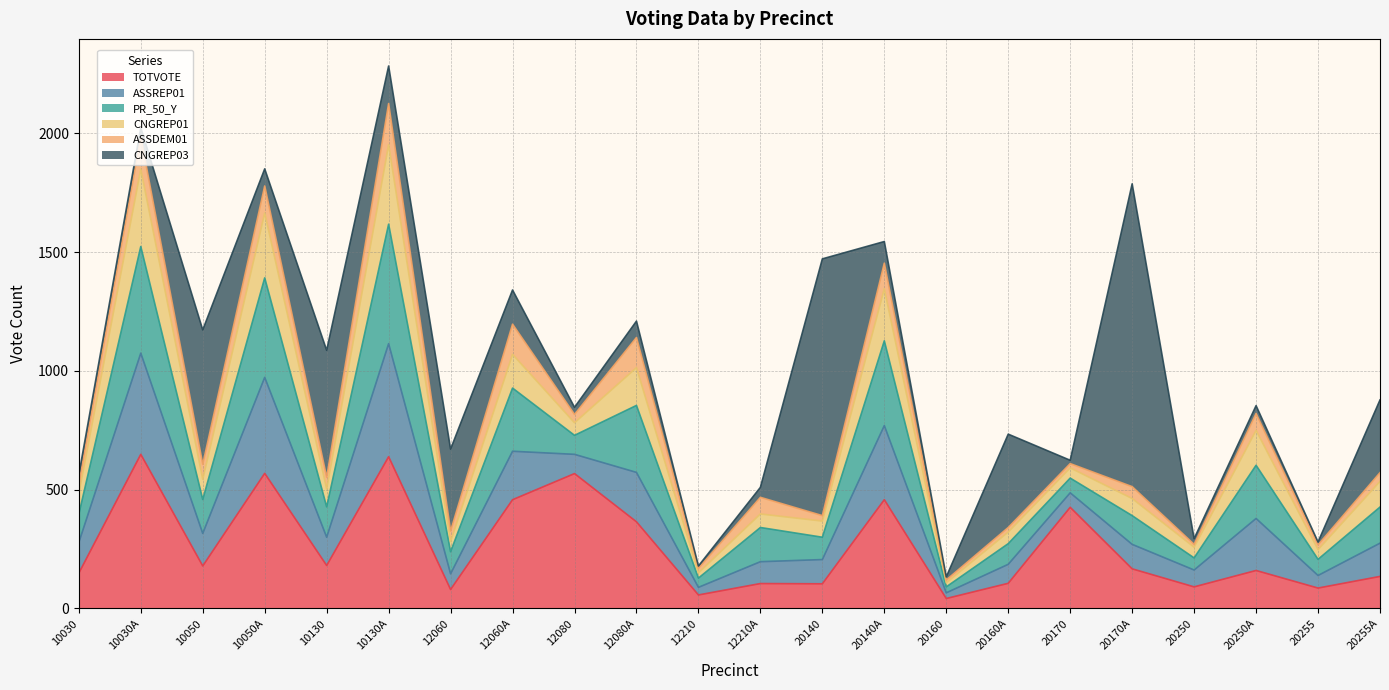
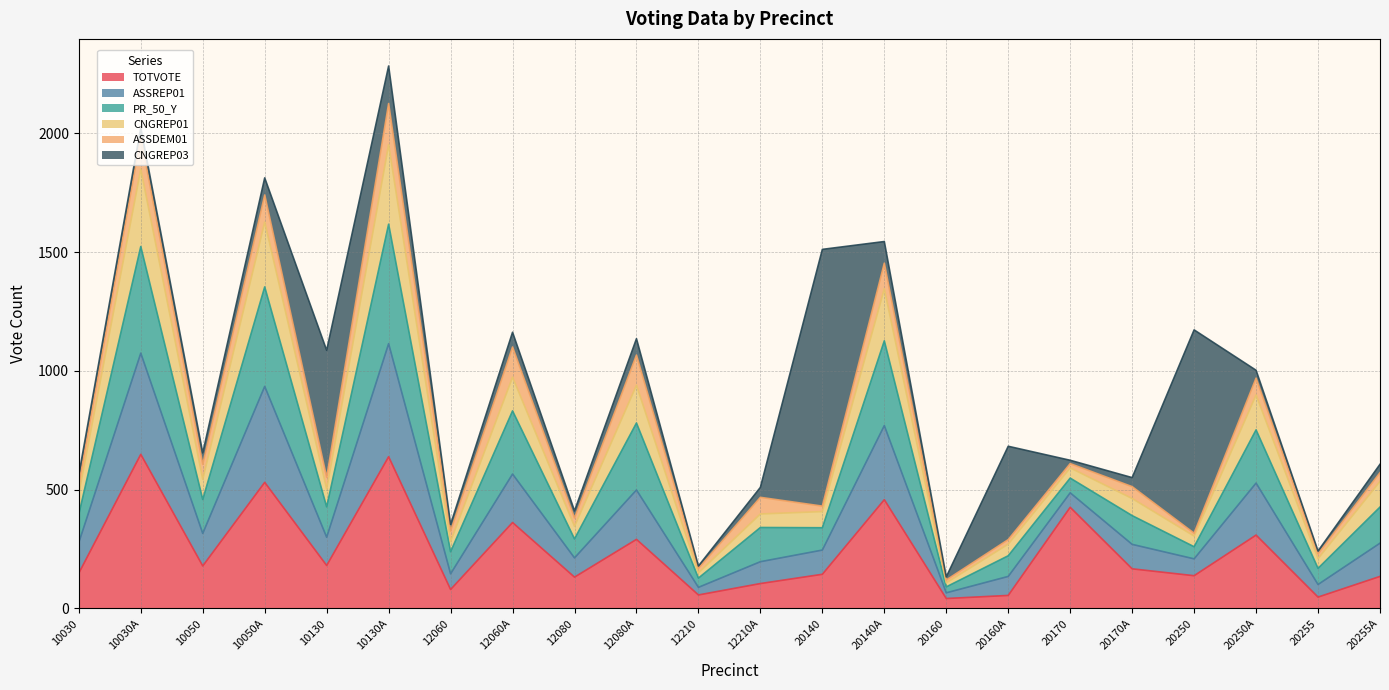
  {
    "TOTVOTE": {
      "10030": 150,
      "10030A": 650,
      "10050": 180,
-     "10050A": 570,
+     "10050A": 530,
      "10130": 180,
      "10130A": 640,
      "12060": 80,
-     "12060A": 460,
-     "12080": 570,
-     "12080A": 370,
+     "12060A": 360,
+     "12080": 130,
+     "12080A": 290,
      "12210": 60,
      "12210A": 110,
-     "20140": 100,
+     "20140": 140,
      "20140A": 460,
      "20160": 40,
-     "20160A": 110,
+     "20160A": 60,
      "20170": 430,
      "20170A": 170,
-     "20250": 90,
-     "20250A": 160,
-     "20255": 90,
+     "20250": 140,
+     "20250A": 310,
+     "20255": 50,
      "20255A": 140
    },
    "CNGREP03": {
      "10030": 40,
-     "10050": 570,
+     "10050": 50,
      "10050A": 70,
      "10130": 540,
      "10130A": 160,
-     "12060": 350,
-     "12060A": 140,
+     "12060": 30,
+     "12060A": 60,
      "12080": 30,
      "12080A": 70,
      "12210A": 40,
      "20140": 1080,
      "20140A": 90,
      "20160": 10,
      "20160A": 390,
      "20170": 10,
-     "20170A": 1280,
-     "20250": 20,
+     "20170A": 40,
+     "20250": 860,
      "20250A": 30,
      "20255": 10,
-     "20255A": 310
+     "20255A": 40
    }
  }
